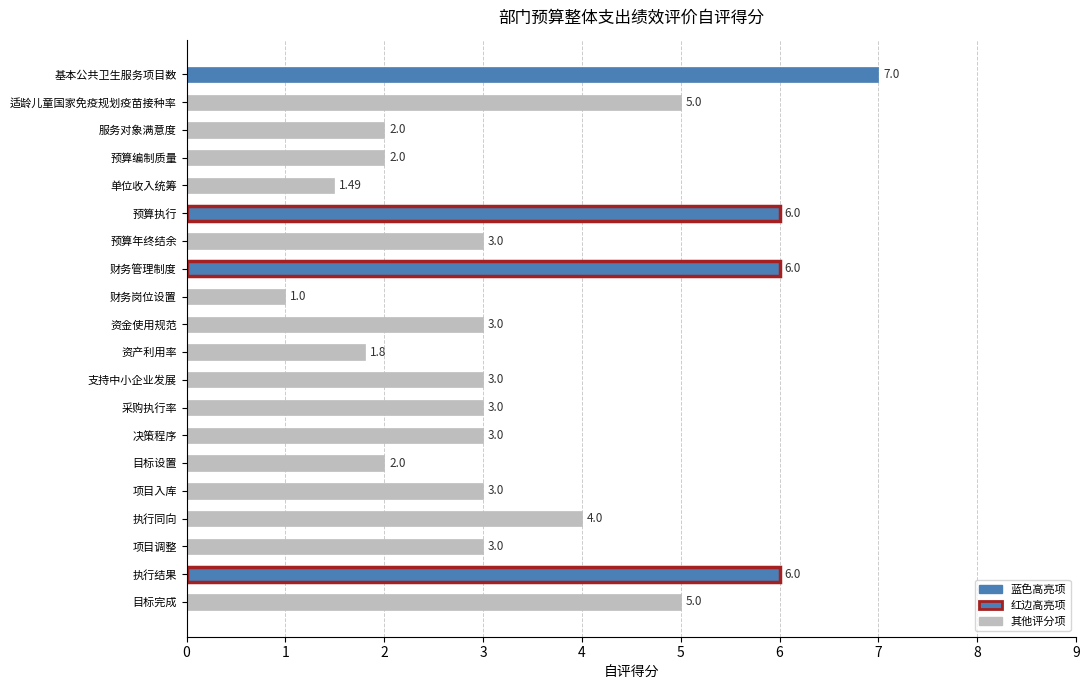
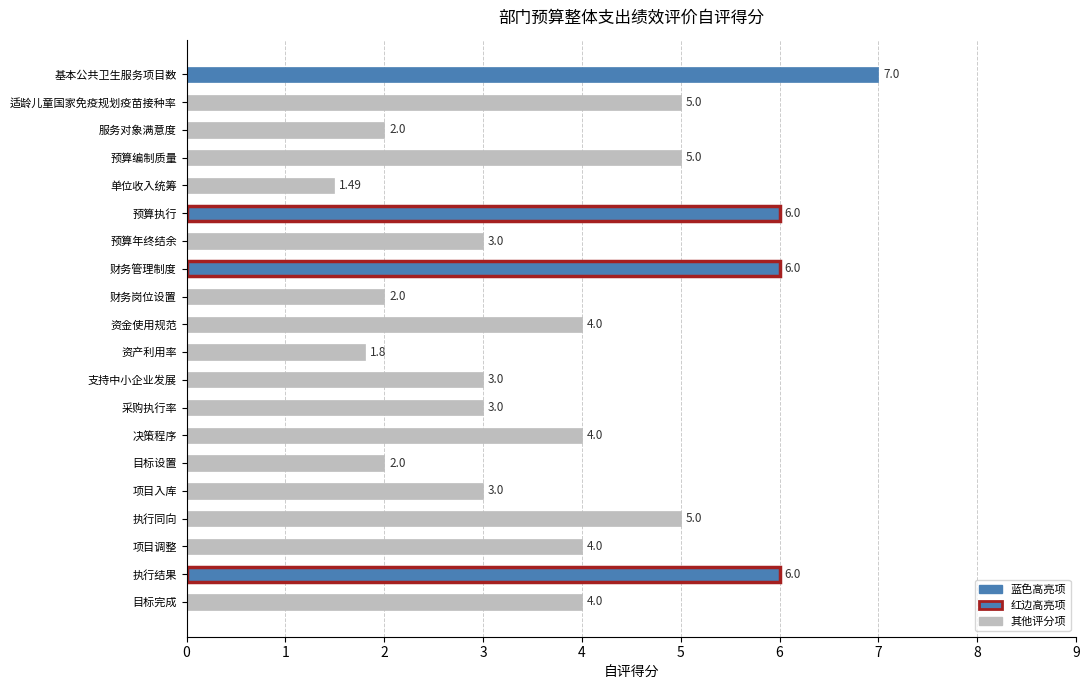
  {
    "基本公共卫生服务项目数": 7.0,
    "适龄儿童国家免疫规划疫苗接种率": 5.0,
    "服务对象满意度": 2.0,
-   "预算编制质量": 2.0,
+   "预算编制质量": 5.0,
    "单位收入统筹": 1.49,
    "预算执行": 6.0,
    "预算年终结余": 3.0,
    "财务管理制度": 6.0,
-   "财务岗位设置": 1.0,
-   "资金使用规范": 3.0,
+   "财务岗位设置": 2.0,
+   "资金使用规范": 4.0,
    "资产利用率": 1.8,
    "支持中小企业发展": 3.0,
    "采购执行率": 3.0,
-   "决策程序": 3.0,
+   "决策程序": 4.0,
    "目标设置": 2.0,
    "项目入库": 3.0,
-   "执行同向": 4.0,
-   "项目调整": 3.0,
+   "执行同向": 5.0,
+   "项目调整": 4.0,
    "执行结果": 6.0,
-   "目标完成": 5.0
+   "目标完成": 4.0
  }
